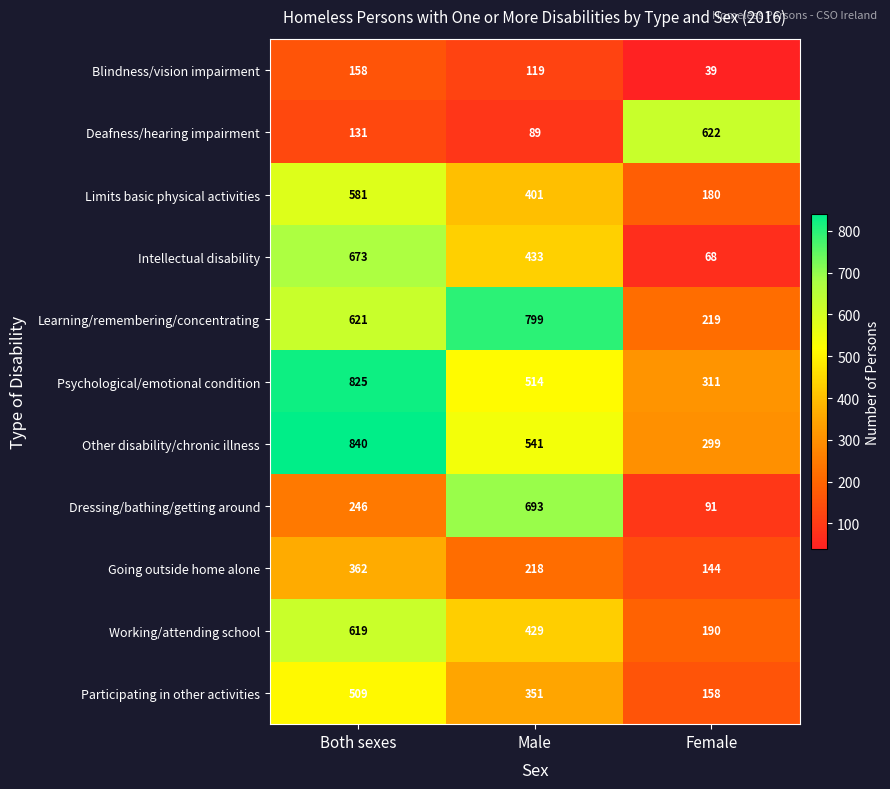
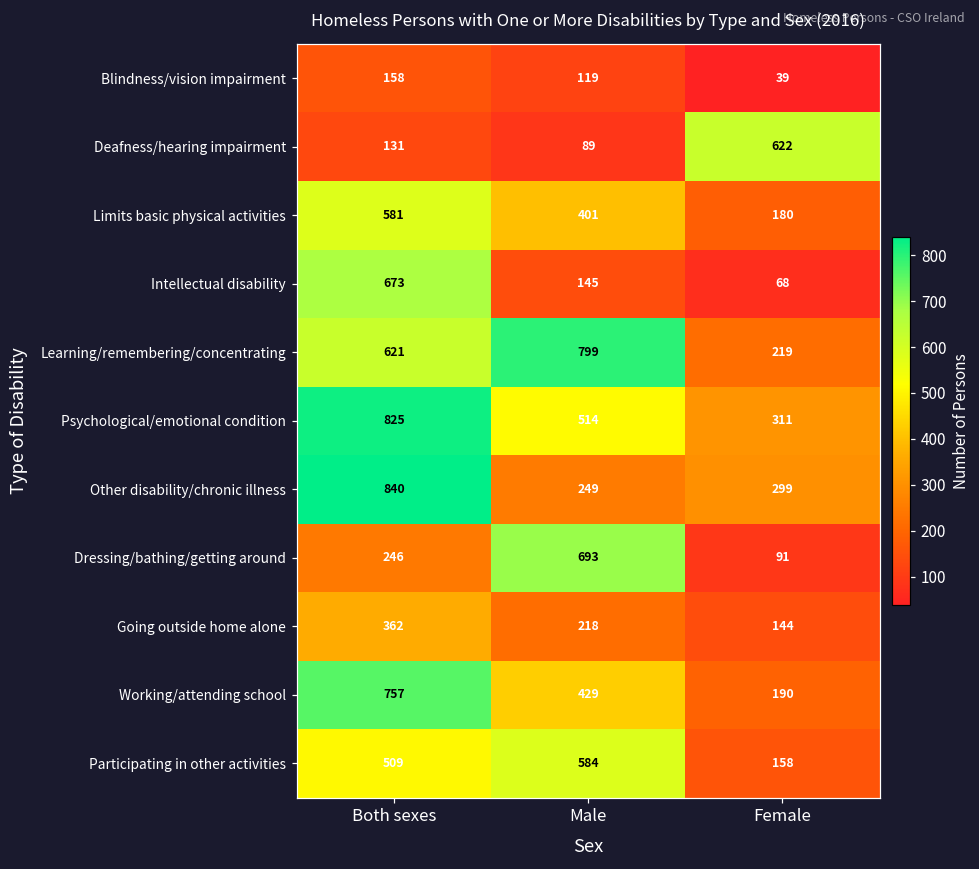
  {
    "Blindness/vision impairment": {
      "Both sexes": 158,
      "Male": 119,
      "Female": 39
    },
    "Deafness/hearing impairment": {
      "Both sexes": 131,
      "Male": 89,
      "Female": 622
    },
    "Limits basic physical activities": {
      "Both sexes": 581,
      "Male": 401,
      "Female": 180
    },
    "Intellectual disability": {
      "Both sexes": 673,
-     "Male": 433,
+     "Male": 145,
      "Female": 68
    },
    "Learning/remembering/concentrating": {
      "Both sexes": 621,
      "Male": 799,
      "Female": 219
    },
    "Psychological/emotional condition": {
      "Both sexes": 825,
      "Male": 514,
      "Female": 311
    },
    "Other disability/chronic illness": {
      "Both sexes": 840,
-     "Male": 541,
+     "Male": 249,
      "Female": 299
    },
    "Dressing/bathing/getting around": {
      "Both sexes": 246,
      "Male": 693,
      "Female": 91
    },
    "Going outside home alone": {
      "Both sexes": 362,
      "Male": 218,
      "Female": 144
    },
    "Working/attending school": {
-     "Both sexes": 619,
+     "Both sexes": 757,
      "Male": 429,
      "Female": 190
    },
    "Participating in other activities": {
      "Both sexes": 509,
-     "Male": 351,
+     "Male": 584,
      "Female": 158
    }
  }
